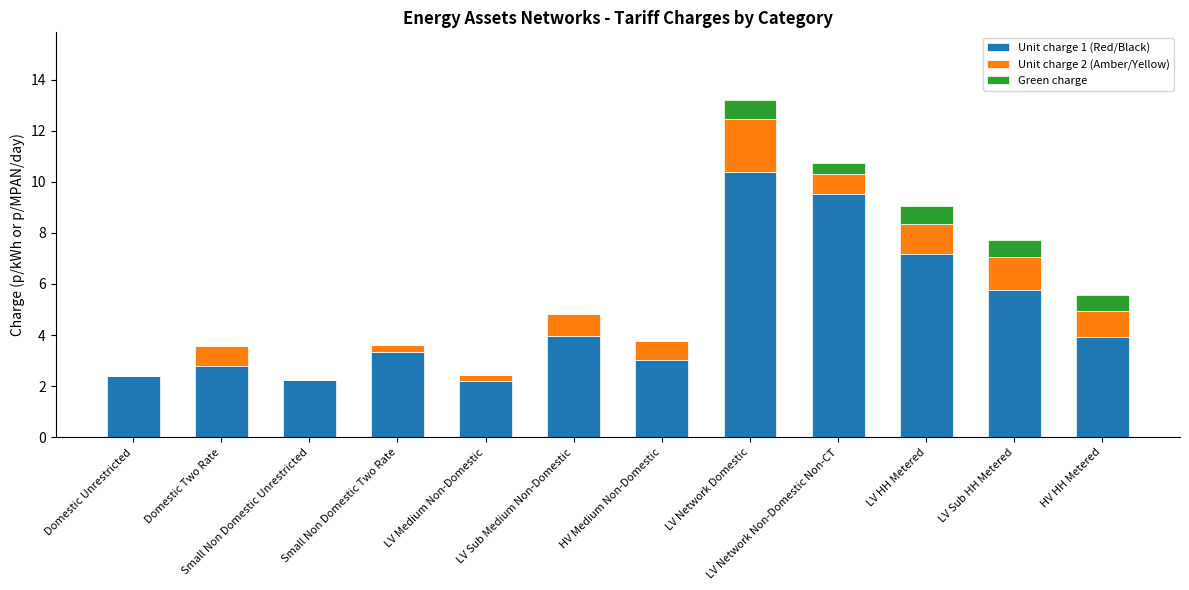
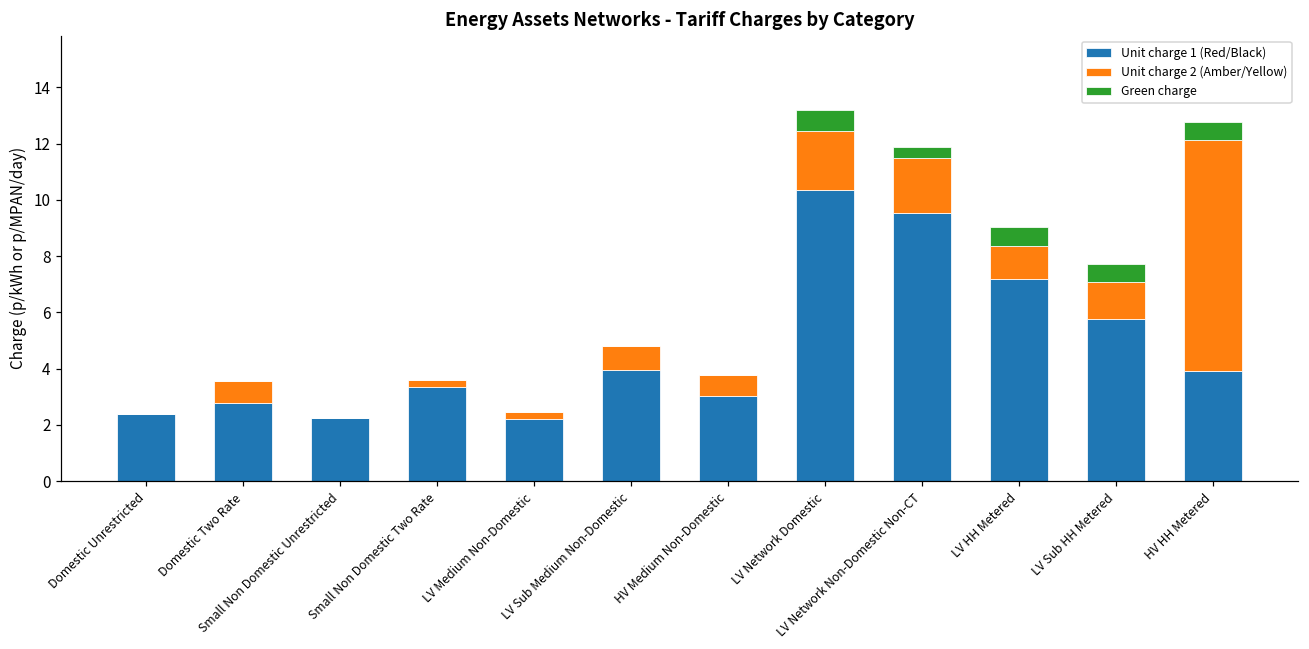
  {
    "Unit charge 1 (Red/Black)": {
      "Domestic Unrestricted": 2.4,
      "Domestic Two Rate": 2.8,
      "Small Non Domestic Unrestricted": 2.3,
      "Small Non Domestic Two Rate": 3.4,
      "LV Medium Non-Domestic": 2.2,
      "LV Sub Medium Non-Domestic": 4.0,
      "HV Medium Non-Domestic": 3.0,
      "LV Network Domestic": 10.4,
      "LV Network Non-Domestic Non-CT": 9.5,
      "LV HH Metered": 7.2,
      "LV Sub HH Metered": 5.8,
      "HV HH Metered": 3.9
    },
    "Unit charge 2 (Amber/Yellow)": {
      "Domestic Unrestricted": 0.0,
      "Domestic Two Rate": 0.8,
      "Small Non Domestic Unrestricted": 0.0,
      "Small Non Domestic Two Rate": 0.2,
      "LV Medium Non-Domestic": 0.2,
      "LV Sub Medium Non-Domestic": 0.9,
      "HV Medium Non-Domestic": 0.8,
      "LV Network Domestic": 2.1,
-     "LV Network Non-Domestic Non-CT": 0.8,
+     "LV Network Non-Domestic Non-CT": 2.0,
      "LV HH Metered": 1.2,
      "LV Sub HH Metered": 1.3,
-     "HV HH Metered": 1.0
+     "HV HH Metered": 8.2
    },
    "Green charge": {
      "Domestic Unrestricted": 0.0,
      "Domestic Two Rate": 0.0,
      "Small Non Domestic Unrestricted": 0.0,
      "Small Non Domestic Two Rate": 0.0,
      "LV Medium Non-Domestic": 0.0,
      "LV Sub Medium Non-Domestic": 0.0,
      "HV Medium Non-Domestic": 0.0,
      "LV Network Domestic": 0.8,
      "LV Network Non-Domestic Non-CT": 0.4,
      "LV HH Metered": 0.7,
      "LV Sub HH Metered": 0.7,
      "HV HH Metered": 0.6
    }
  }
